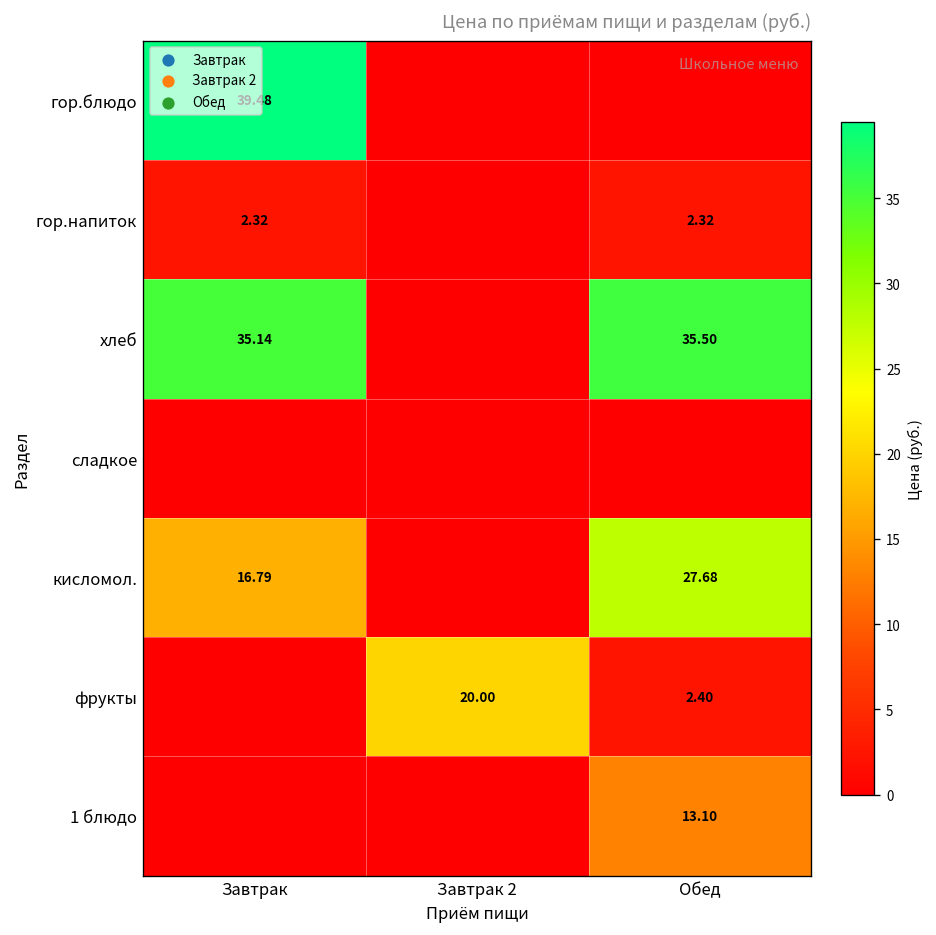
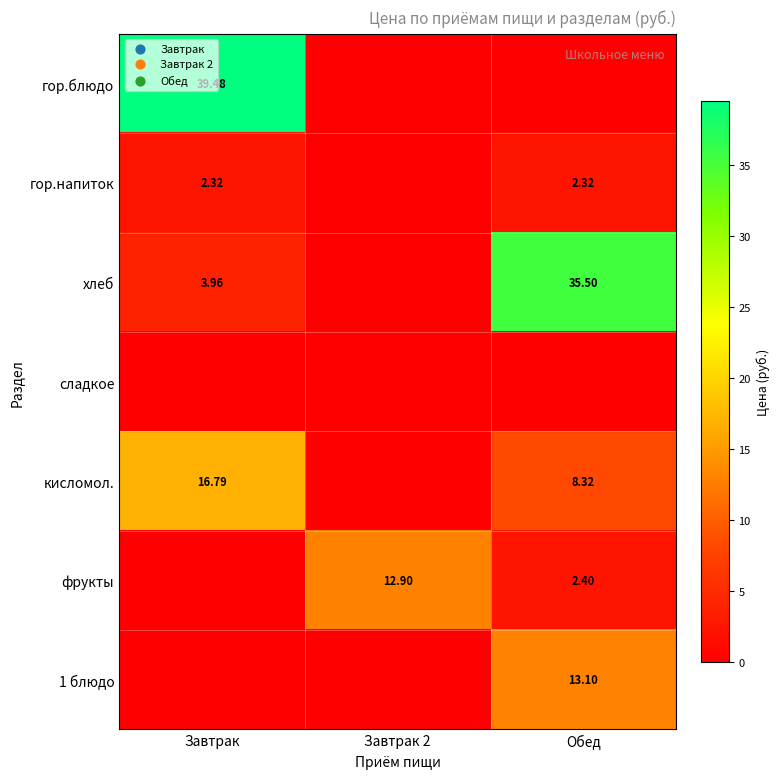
  {
    "гор.напиток": {
      "Завтрак": 2.32,
      "Обед": 2.32
    },
    "хлеб": {
-     "Завтрак": 35.14,
+     "Завтрак": 3.96,
      "Обед": 35.50
    },
    "кисломол.": {
      "Завтрак": 16.79,
-     "Обед": 27.68
+     "Обед": 8.32
    },
    "фрукты": {
-     "Завтрак 2": 20.00,
+     "Завтрак 2": 12.90,
      "Обед": 2.40
    },
    "1 блюдо": {
      "Обед": 13.10
    }
  }
